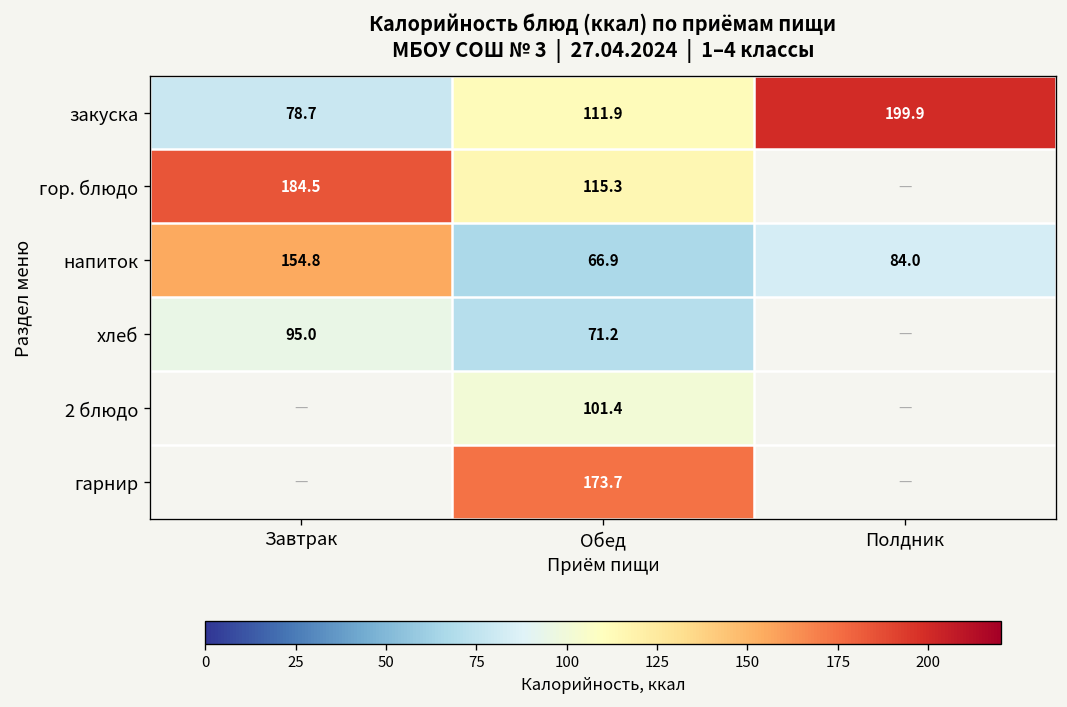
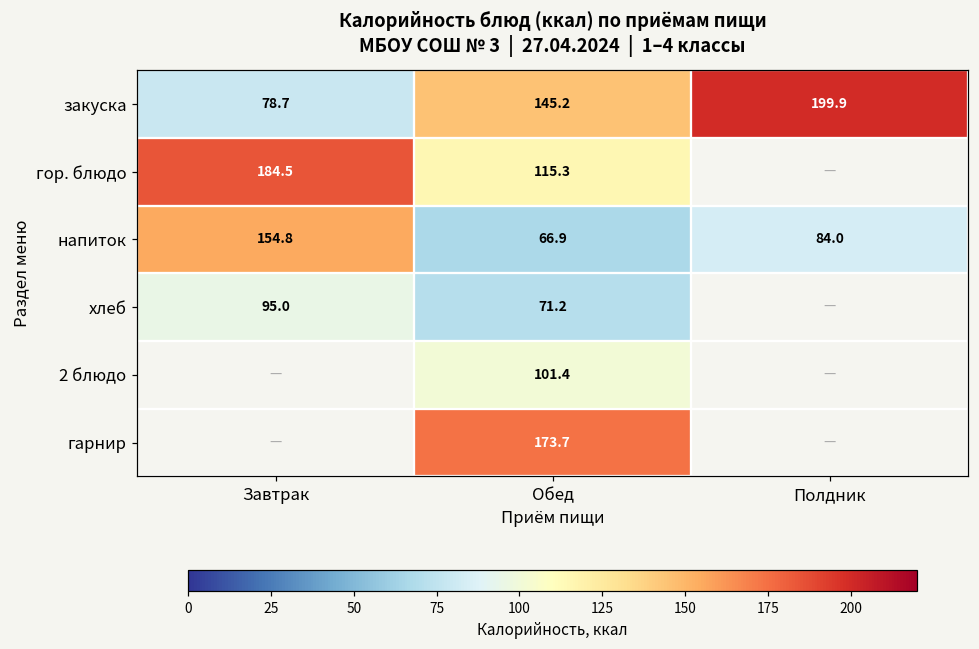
  {
    "закуска": {
      "Завтрак": 78.7,
-     "Обед": 111.9,
+     "Обед": 145.2,
      "Полдник": 199.9
    },
    "гор. блюдо": {
      "Завтрак": 184.5,
      "Обед": 115.3
    },
    "напиток": {
      "Завтрак": 154.8,
      "Обед": 66.9,
      "Полдник": 84.0
    },
    "хлеб": {
      "Завтрак": 95.0,
      "Обед": 71.2
    },
    "2 блюдо": {
      "Обед": 101.4
    },
    "гарнир": {
      "Обед": 173.7
    }
  }
